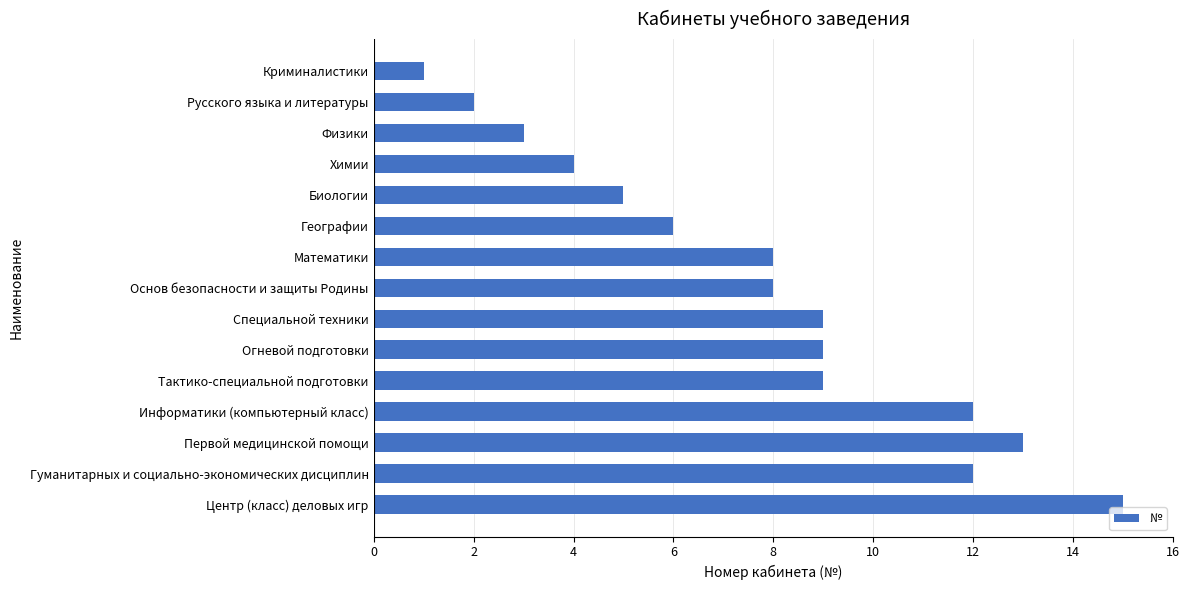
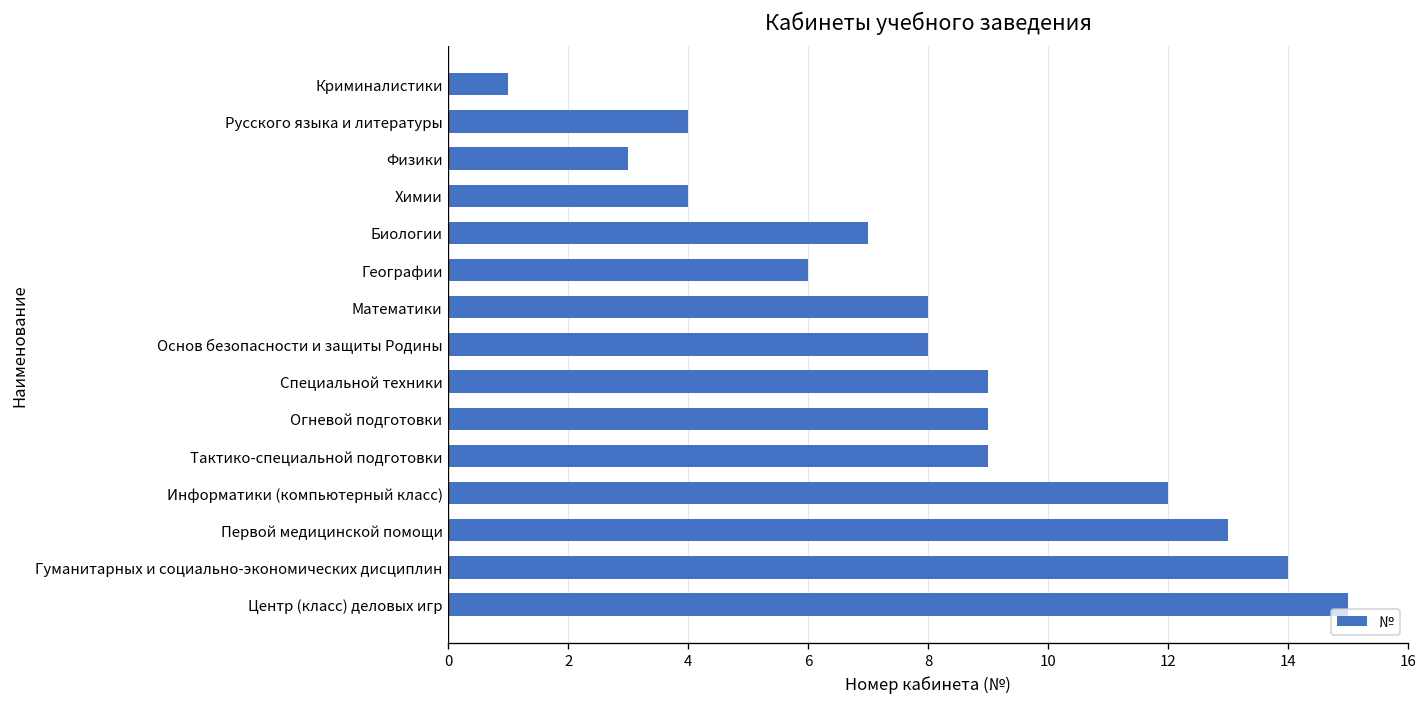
  {
    "Криминалистики": 1,
-   "Русского языка и литературы": 2,
+   "Русского языка и литературы": 4,
    "Физики": 3,
    "Химии": 4,
-   "Биологии": 5,
+   "Биологии": 7,
    "Географии": 6,
    "Математики": 8,
    "Основ безопасности и защиты Родины": 8,
    "Специальной техники": 9,
    "Огневой подготовки": 9,
    "Тактико-специальной подготовки": 9,
    "Информатики (компьютерный класс)": 12,
    "Первой медицинской помощи": 13,
-   "Гуманитарных и социально-экономических дисциплин": 12,
+   "Гуманитарных и социально-экономических дисциплин": 14,
    "Центр (класс) деловых игр": 15
  }
